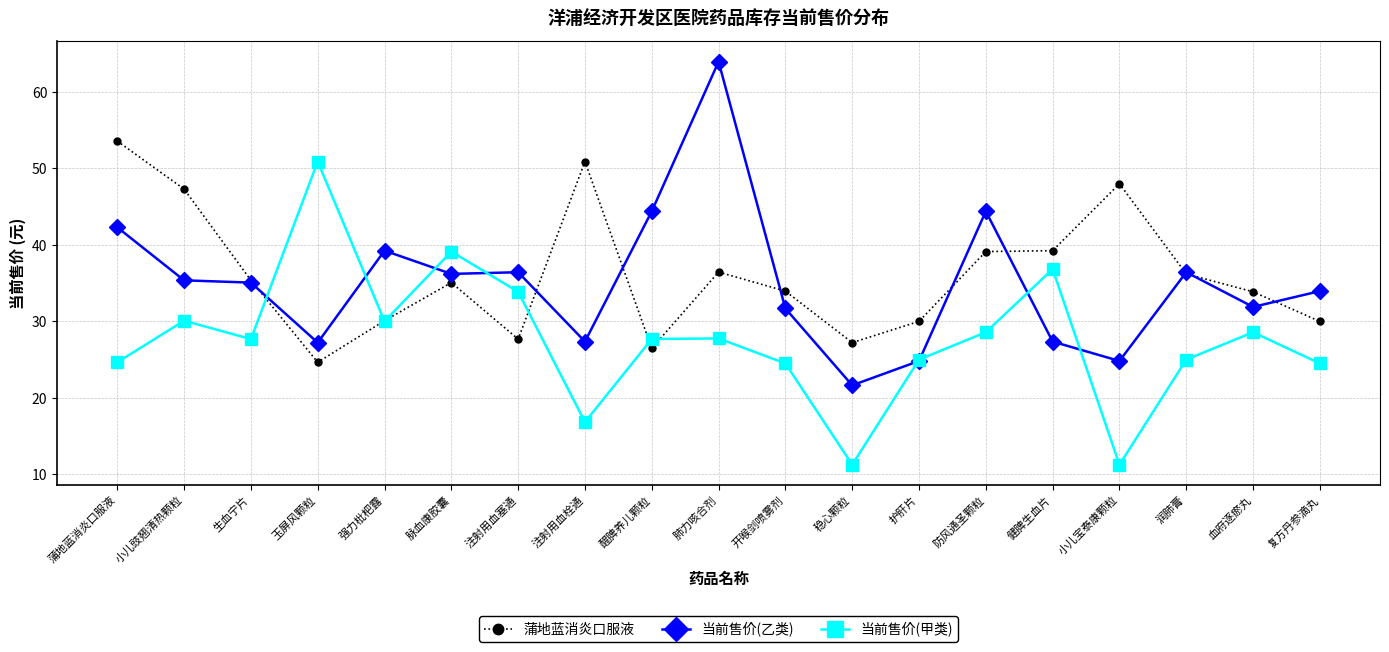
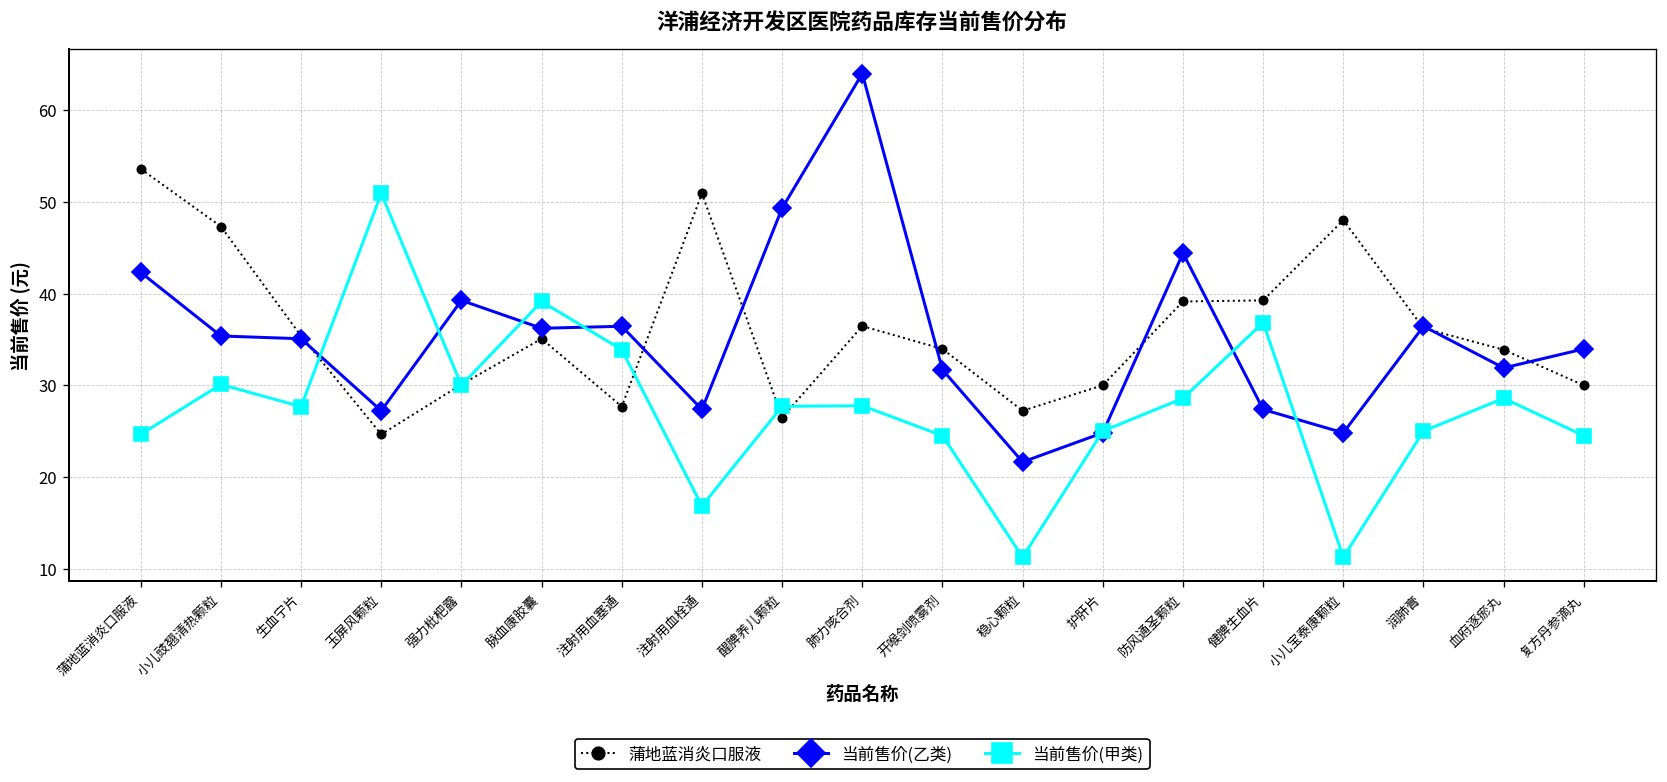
  {
    "蒲地蓝消炎口服液": {
      "蒲地蓝消炎口服液": 54,
      "小儿豉翘清热颗粒": 47,
      "玉屏风颗粒": 25,
      "脉血康胶囊": 35,
      "注射用血塞通": 28,
      "注射用血栓通": 51,
      "醒脾养儿颗粒": 26,
      "肺力咳合剂": 36,
      "开喉剑喷雾剂": 34,
      "稳心颗粒": 27,
      "护肝片": 30,
      "防风通圣颗粒": 39,
      "健脾生血片": 39,
      "小儿宝泰康颗粒": 48,
      "血府逐瘀丸": 34,
      "复方丹参滴丸": 30
    },
    "当前售价(乙类)": {
      "蒲地蓝消炎口服液": 42,
      "小儿豉翘清热颗粒": 35,
      "玉屏风颗粒": 27,
      "强力枇杷露": 39,
      "脉血康胶囊": 36,
      "注射用血塞通": 36,
      "注射用血栓通": 27,
-     "醒脾养儿颗粒": 44,
+     "醒脾养儿颗粒": 49,
      "肺力咳合剂": 64,
      "开喉剑喷雾剂": 32,
      "稳心颗粒": 22,
      "防风通圣颗粒": 44,
      "健脾生血片": 27,
      "小儿宝泰康颗粒": 25,
      "血府逐瘀丸": 32,
      "复方丹参滴丸": 34
    },
    "当前售价(甲类)": {
      "蒲地蓝消炎口服液": 25,
      "小儿豉翘清热颗粒": 30,
      "生血宁片": 28,
      "玉屏风颗粒": 51,
      "脉血康胶囊": 39,
      "注射用血塞通": 34,
      "注射用血栓通": 17,
      "醒脾养儿颗粒": 28,
      "肺力咳合剂": 28,
      "开喉剑喷雾剂": 25,
      "稳心颗粒": 11,
      "防风通圣颗粒": 29,
      "健脾生血片": 37,
      "小儿宝泰康颗粒": 11,
      "润肺膏": 25,
      "血府逐瘀丸": 29,
      "复方丹参滴丸": 25
    }
  }
